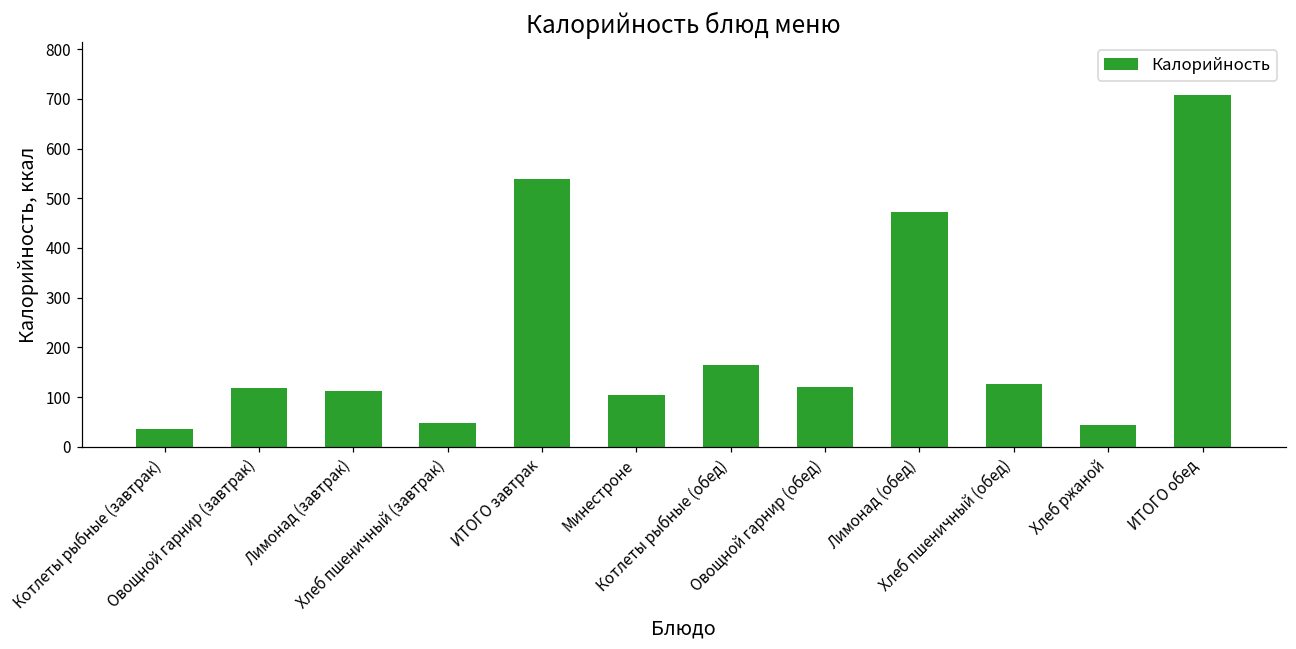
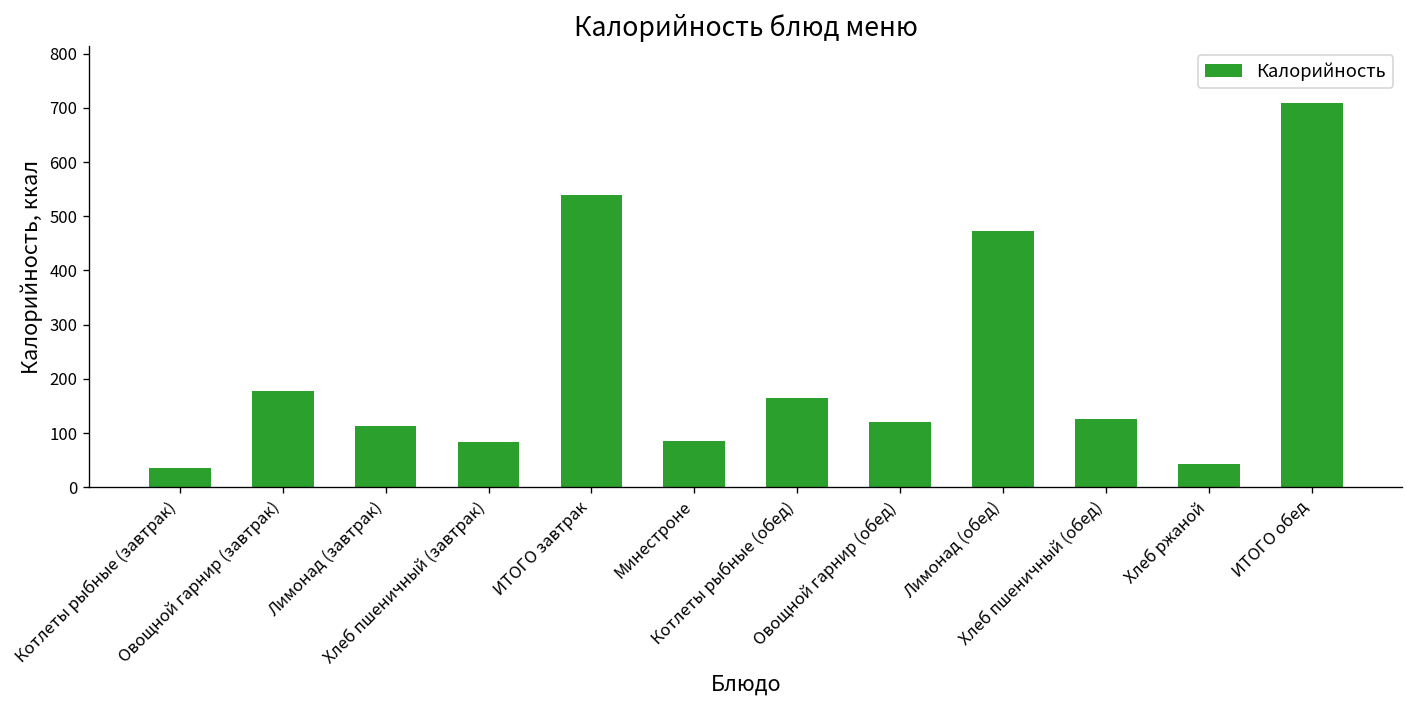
  {
    "Котлеты рыбные (завтрак)": 40,
-   "Овощной гарнир (завтрак)": 120,
+   "Овощной гарнир (завтрак)": 180,
    "Лимонад (завтрак)": 110,
-   "Хлеб пшеничный (завтрак)": 50,
+   "Хлеб пшеничный (завтрак)": 80,
    "ИТОГО завтрак": 540,
-   "Минестроне": 100,
+   "Минестроне": 90,
    "Котлеты рыбные (обед)": 170,
    "Овощной гарнир (обед)": 120,
    "Лимонад (обед)": 470,
    "Хлеб пшеничный (обед)": 130,
    "Хлеб ржаной": 40,
    "ИТОГО обед": 710
  }
